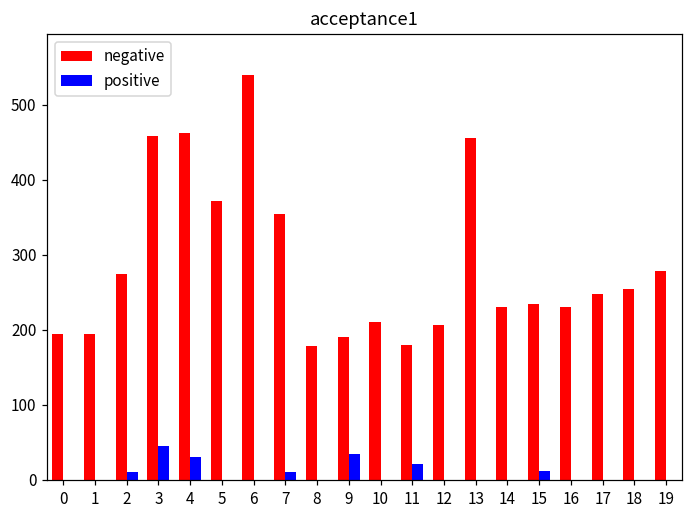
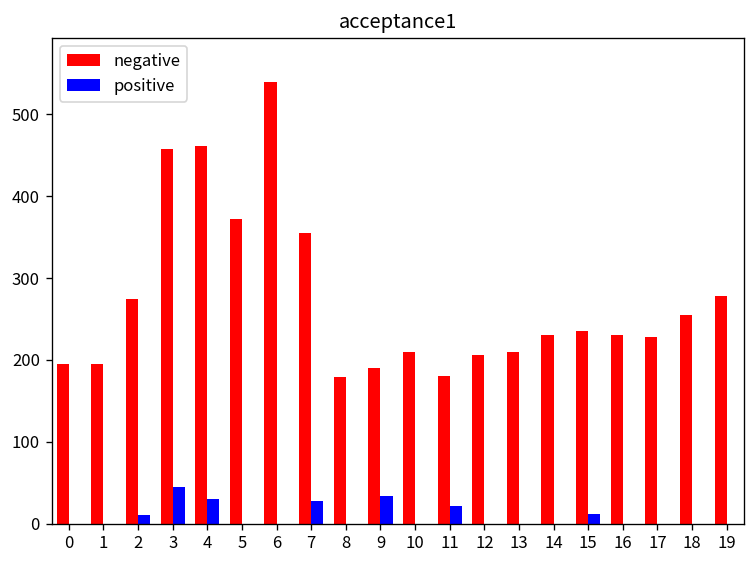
  {
    "negative": {
      "0": 200,
      "1": 200,
      "2": 280,
      "3": 460,
      "4": 460,
      "5": 370,
      "6": 540,
      "7": 360,
      "8": 180,
      "9": 190,
      "10": 210,
      "11": 180,
      "12": 210,
-     "13": 460,
+     "13": 210,
      "14": 230,
      "15": 240,
      "16": 230,
-     "17": 250,
+     "17": 230,
      "18": 260,
      "19": 280
    },
    "positive": {
      "0": 0,
      "1": 0,
      "2": 10,
      "3": 50,
      "4": 30,
      "5": 0,
      "6": 0,
-     "7": 10,
+     "7": 30,
      "8": 0,
      "9": 30,
      "10": 0,
      "11": 20,
      "12": 0,
      "13": 0,
      "14": 0,
      "15": 10,
      "16": 0,
      "17": 0,
      "18": 0,
      "19": 0
    }
  }
